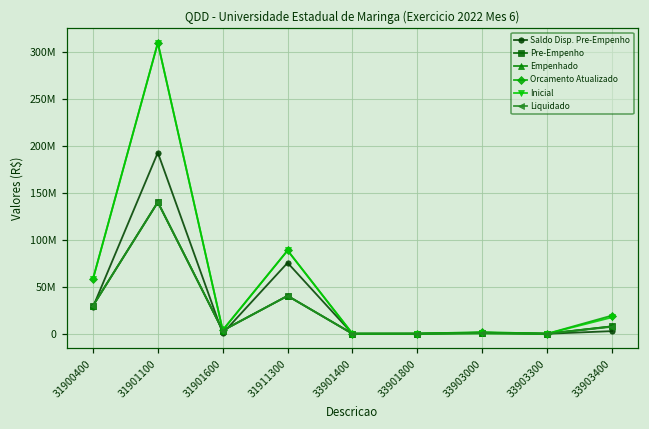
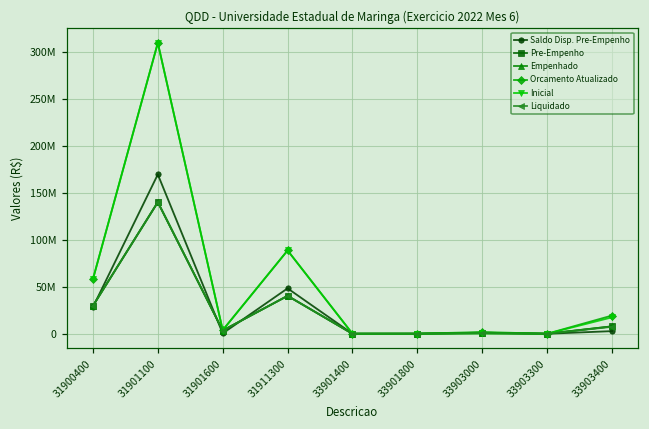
  {
    "Saldo Disp. Pre-Empenho": {
-     "31901100": 190000000,
+     "31901100": 170000000,
      "31901600": 0,
-     "31911300": 80000000,
+     "31911300": 50000000,
      "33903400": 0
    }
  }
